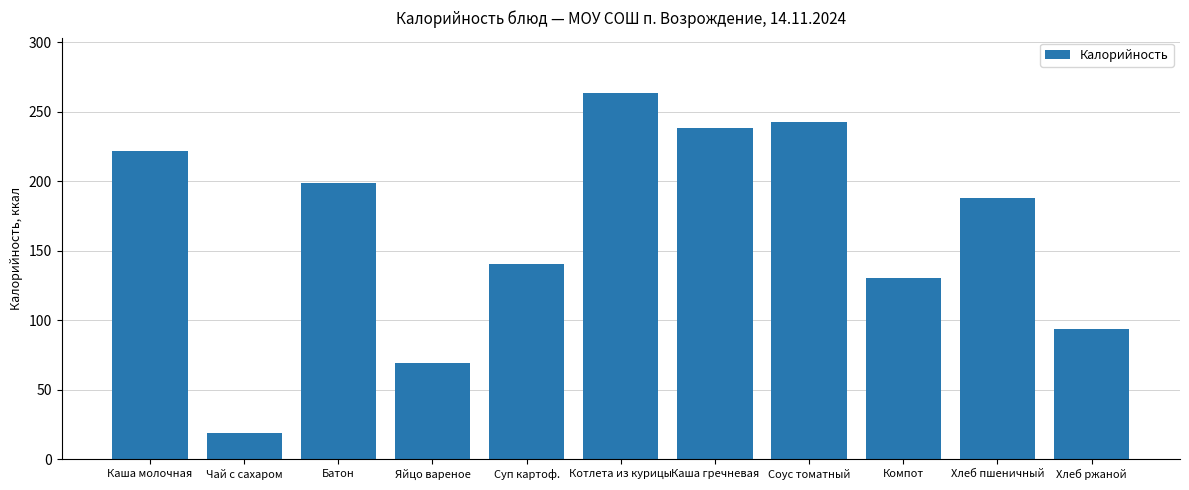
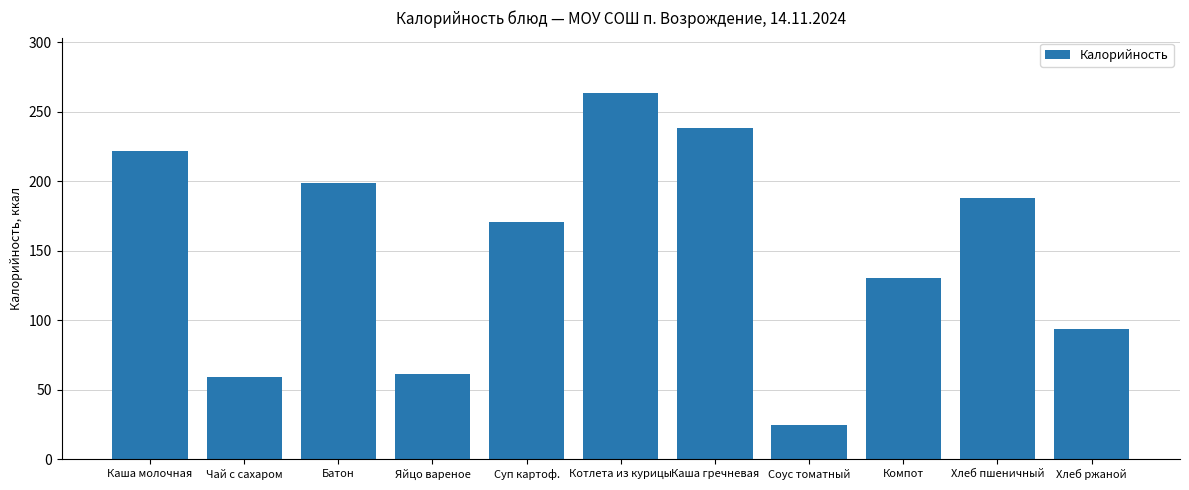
  {
    "Каша молочная": 222,
-   "Чай с сахаром": 19,
+   "Чай с сахаром": 59,
    "Батон": 199,
-   "Яйцо вареное": 69,
-   "Суп картоф.": 141,
+   "Яйцо вареное": 61,
+   "Суп картоф.": 171,
    "Котлета из курицы": 264,
    "Каша гречневая": 238,
-   "Соус томатный": 242,
+   "Соус томатный": 25,
    "Компот": 130,
    "Хлеб пшеничный": 188,
    "Хлеб ржаной": 94
  }
